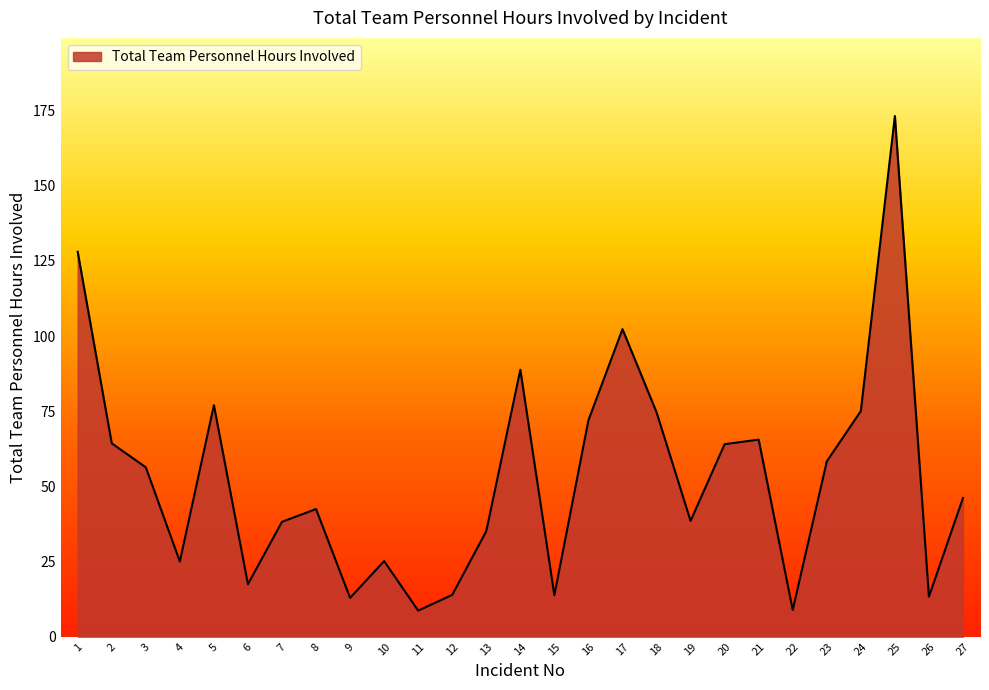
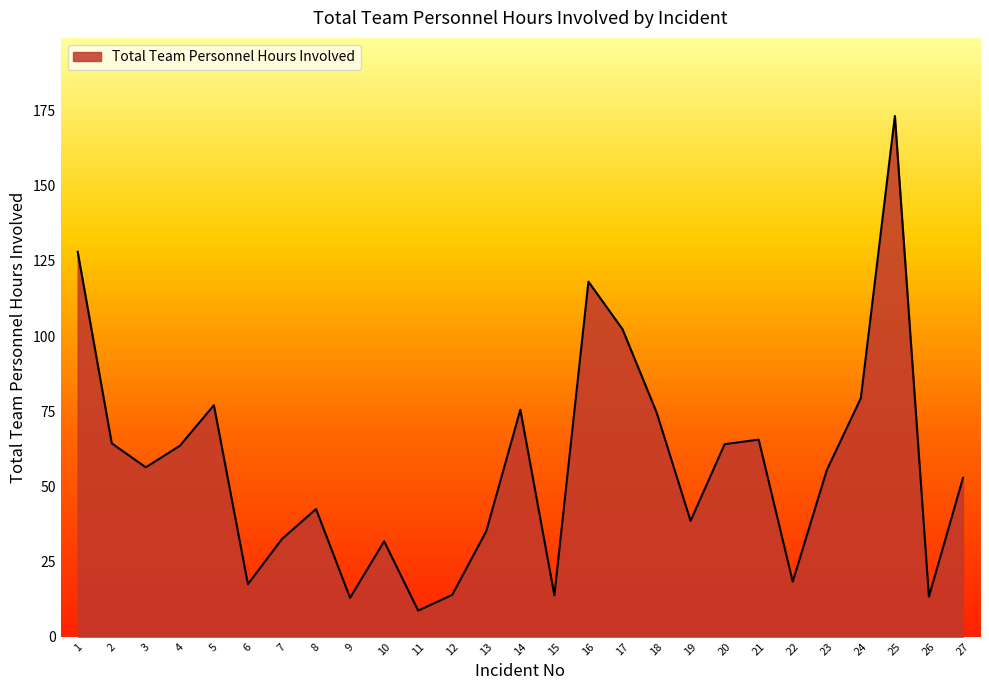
  {
    "1": 128,
    "2": 64,
    "3": 56,
-   "4": 25,
+   "4": 64,
    "5": 77,
    "6": 17,
-   "7": 38,
+   "7": 33,
    "8": 42,
    "9": 13,
-   "10": 25,
+   "10": 32,
    "11": 9,
    "12": 14,
    "13": 35,
-   "14": 89,
+   "14": 76,
    "15": 14,
-   "16": 72,
+   "16": 118,
    "17": 102,
    "18": 75,
    "19": 39,
    "20": 64,
    "21": 66,
-   "22": 9,
-   "23": 58,
-   "24": 75,
+   "22": 18,
+   "23": 55,
+   "24": 79,
    "25": 173,
    "26": 13,
-   "27": 46
+   "27": 53
  }
